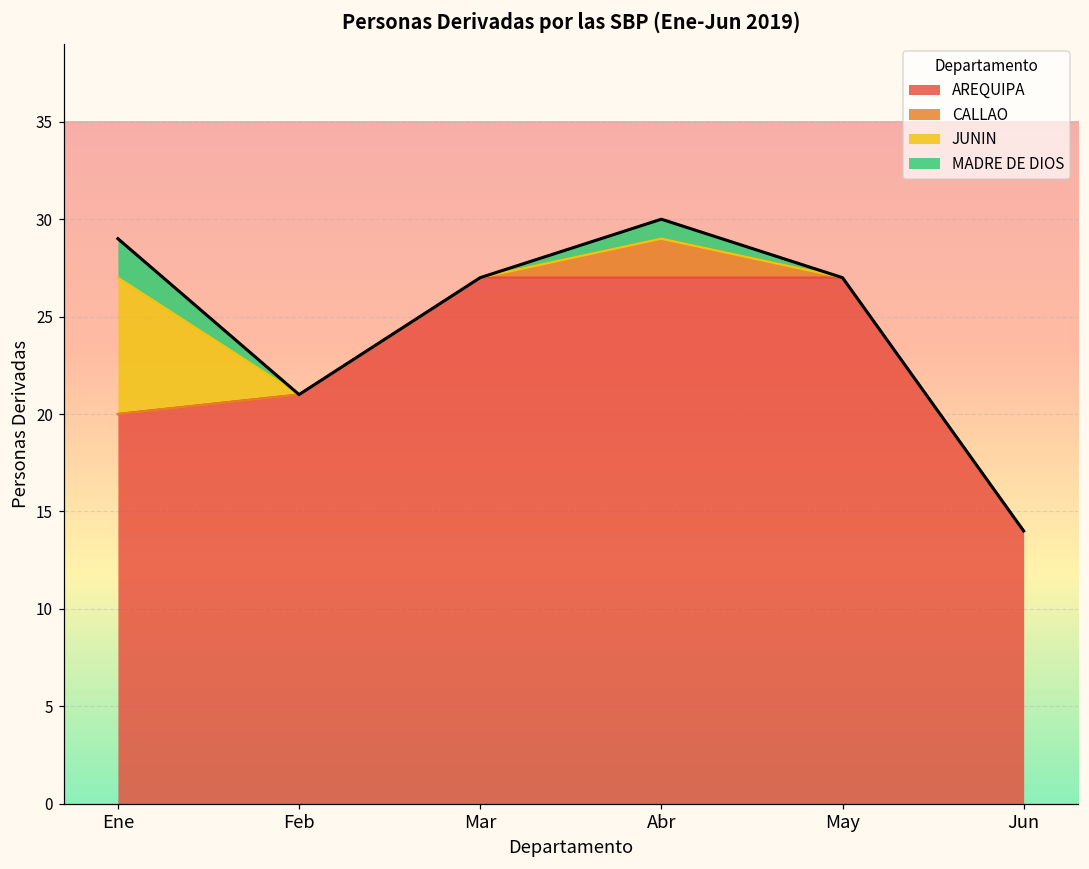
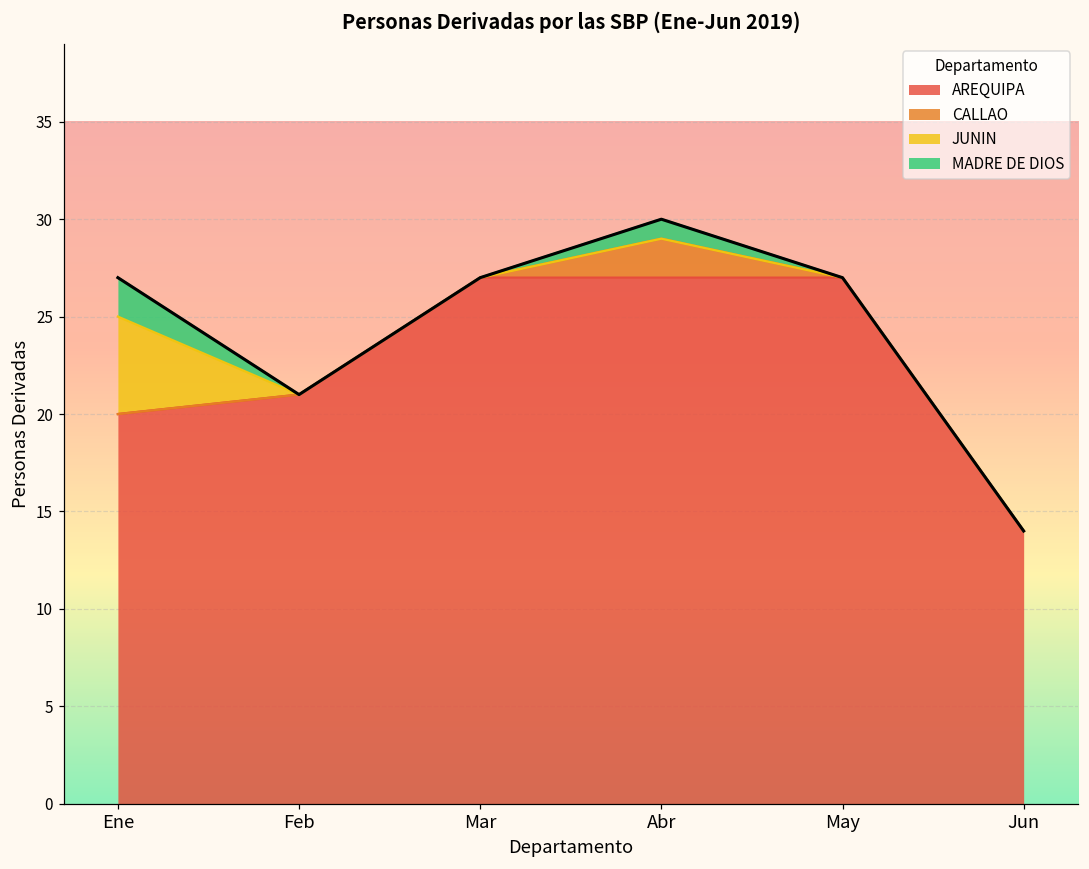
  {
    "JUNIN": {
-     "Ene": 7
+     "Ene": 5
    },
    "MADRE DE DIOS": {
      "Ene": 2,
      "Abr": 1
    }
  }
